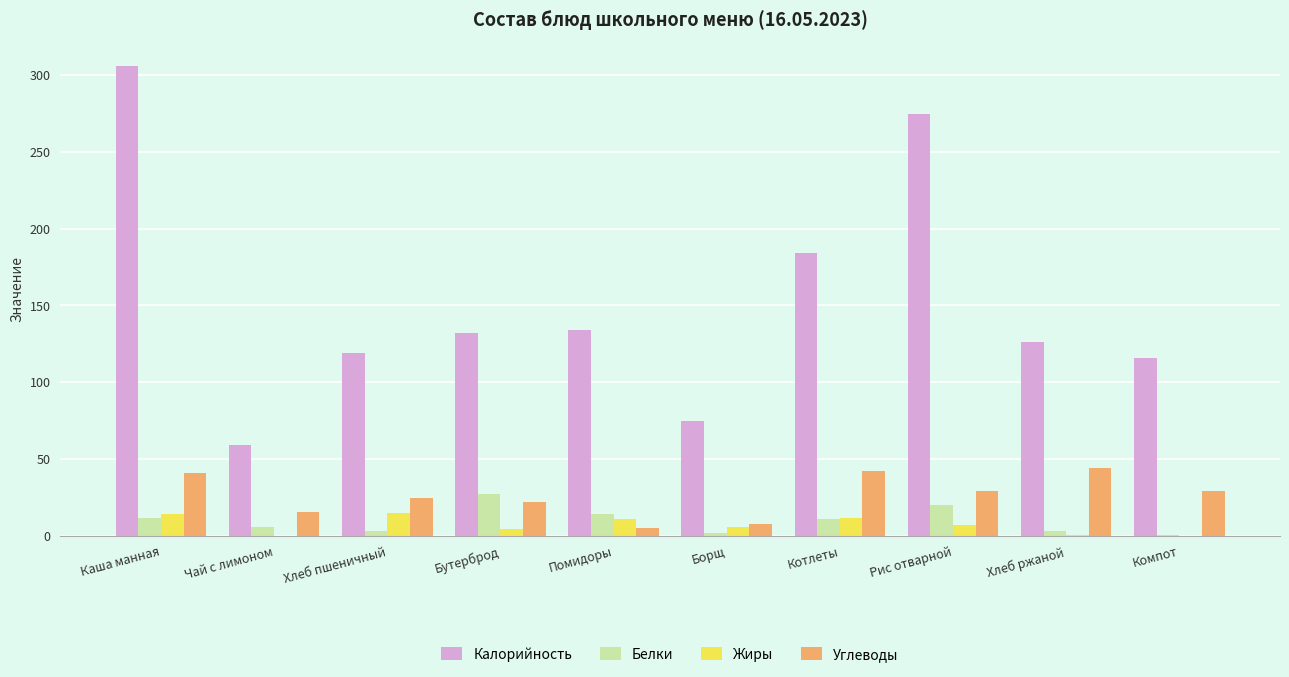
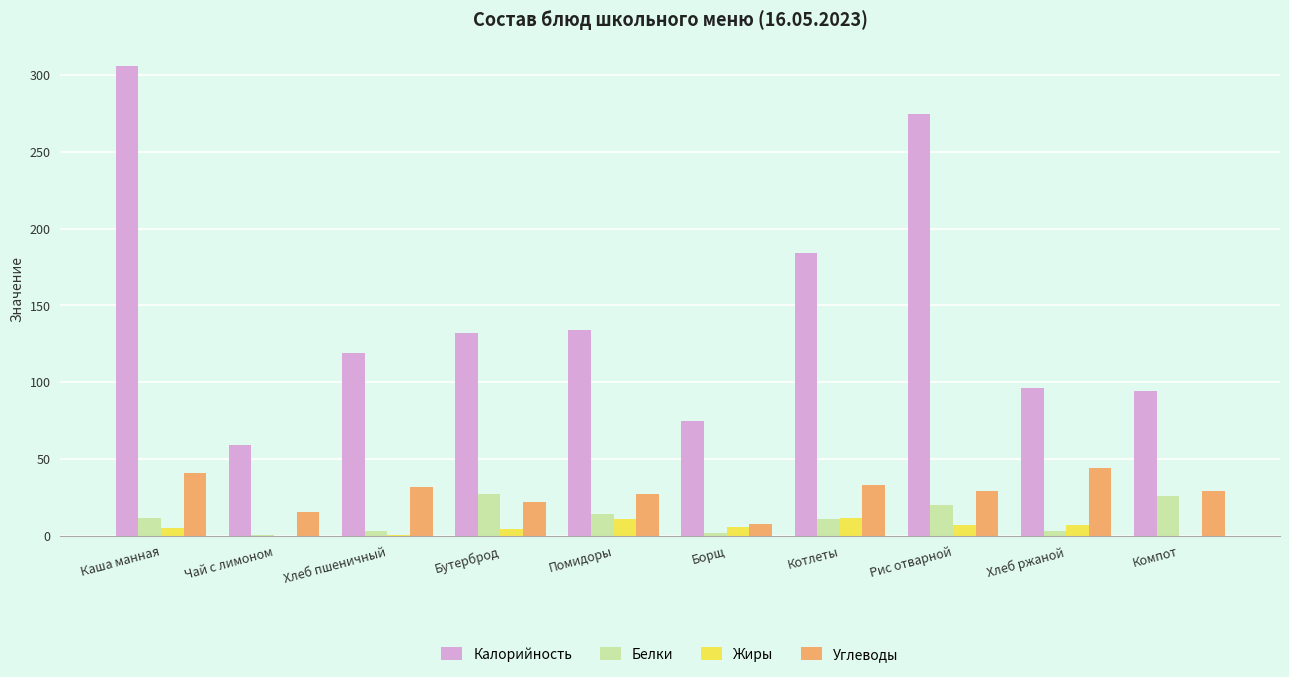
  {
    "Калорийность": {
      "Каша манная": 306,
      "Чай с лимоном": 59,
      "Хлеб пшеничный": 119,
      "Бутерброд": 132,
      "Помидоры": 134,
      "Борщ": 75,
      "Котлеты": 184,
      "Рис отварной": 275,
-     "Хлеб ржаной": 126,
-     "Компот": 116
+     "Хлеб ржаной": 96,
+     "Компот": 94
    },
    "Белки": {
      "Каша манная": 12,
-     "Чай с лимоном": 6,
+     "Чай с лимоном": 0,
      "Хлеб пшеничный": 3,
      "Бутерброд": 27,
      "Помидоры": 15,
      "Борщ": 2,
      "Котлеты": 11,
      "Рис отварной": 20,
      "Хлеб ржаной": 3,
-     "Компот": 0
+     "Компот": 26
    },
    "Жиры": {
-     "Каша манная": 15,
-     "Хлеб пшеничный": 15,
+     "Каша манная": 5,
+     "Хлеб пшеничный": 0,
      "Бутерброд": 4,
      "Помидоры": 11,
      "Борщ": 6,
      "Котлеты": 12,
      "Рис отварной": 7,
-     "Хлеб ржаной": 1,
+     "Хлеб ржаной": 7,
      "Компот": 0
    },
    "Углеводы": {
      "Каша манная": 41,
      "Чай с лимоном": 15,
-     "Хлеб пшеничный": 24,
+     "Хлеб пшеничный": 32,
      "Бутерброд": 22,
-     "Помидоры": 5,
+     "Помидоры": 27,
      "Борщ": 8,
-     "Котлеты": 42,
+     "Котлеты": 33,
      "Рис отварной": 29,
      "Хлеб ржаной": 44,
      "Компот": 29
    }
  }
